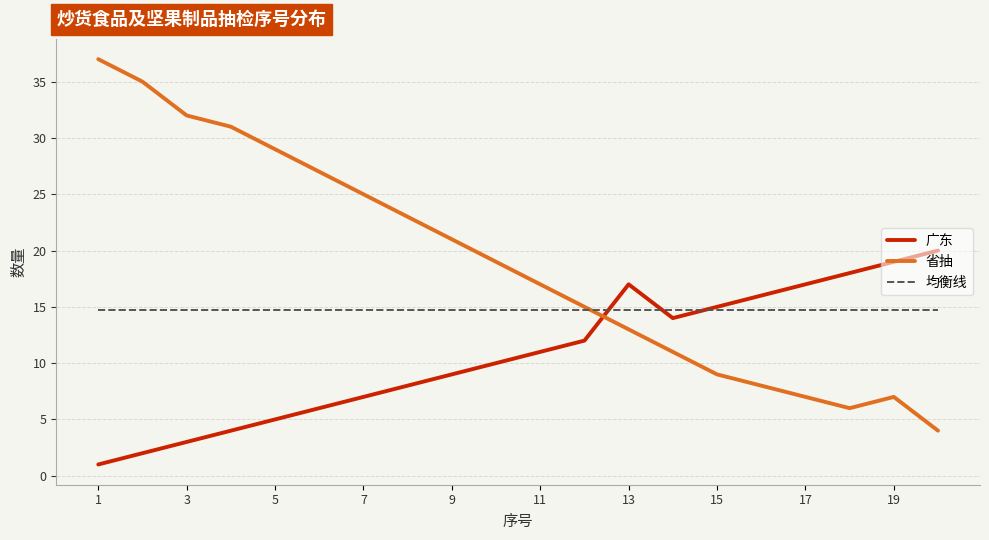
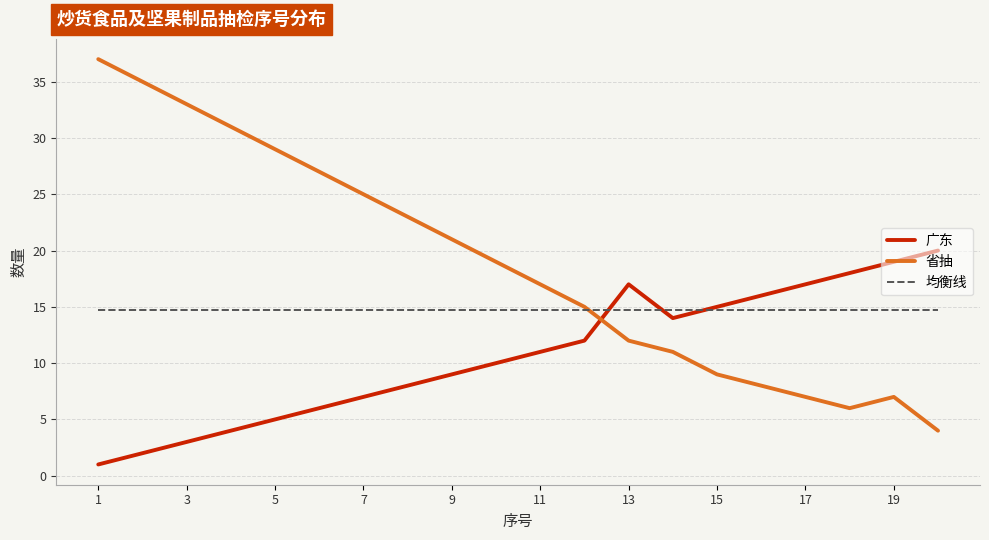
  {
    "广东": {
      "1": 1,
      "3": 3,
      "5": 5,
      "7": 7,
      "9": 9,
      "11": 11,
      "13": 17,
      "15": 15,
      "17": 17
    },
    "省抽": {
      "1": 37,
-     "3": 32,
+     "3": 33,
      "5": 29,
      "7": 25,
      "9": 21,
      "11": 17,
-     "13": 13,
+     "13": 12,
      "15": 9,
      "17": 7,
      "19": 7
    },
    "均衡线": {
      "1": 14.8,
      "3": 14.8,
      "5": 14.8,
      "7": 14.8,
      "9": 14.8,
      "11": 14.8,
      "13": 14.8,
      "15": 14.8,
      "17": 14.8,
      "19": 14.8
    }
  }
